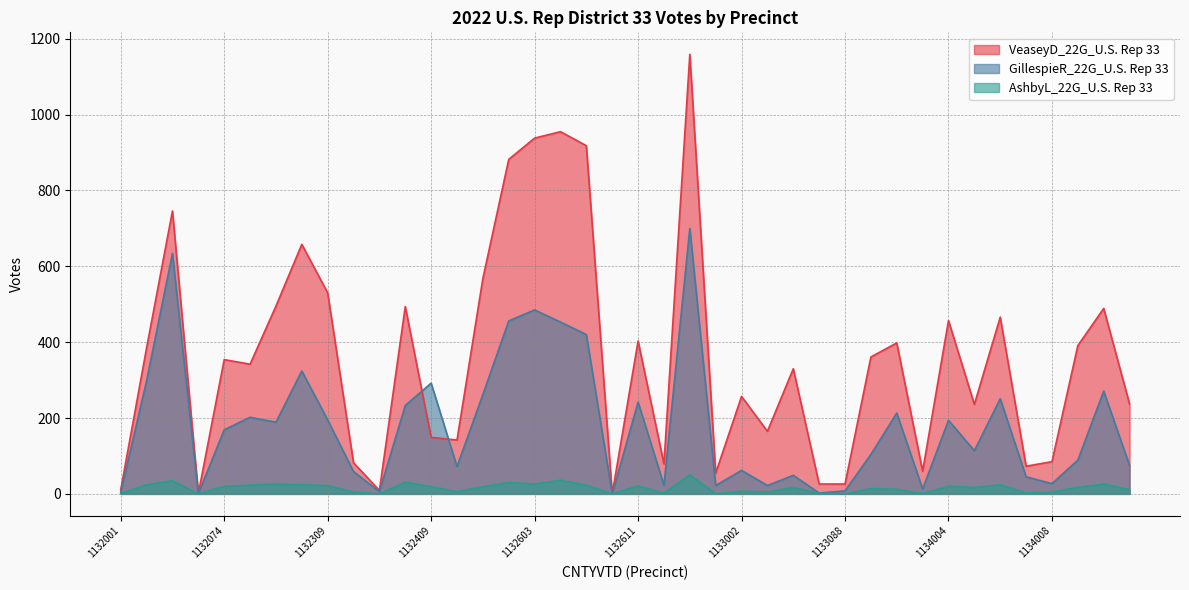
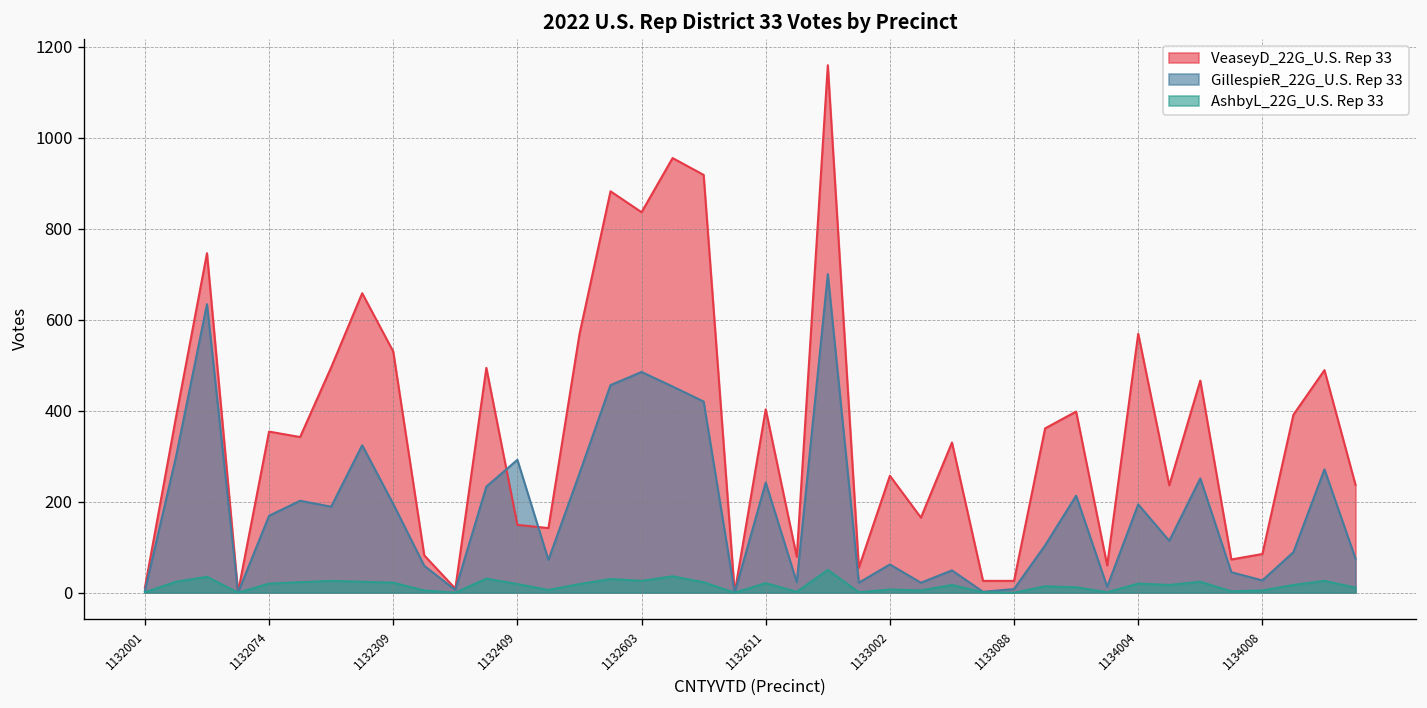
  {
    "VeaseyD_22G_U.S. Rep 33": {
      "1132001": 10,
      "1132074": 350,
      "1132309": 530,
      "1132409": 150,
-     "1132603": 940,
+     "1132603": 840,
      "1132611": 400,
      "1133002": 260,
      "1133088": 30,
-     "1134004": 460,
+     "1134004": 570,
      "1134008": 90
    }
  }
